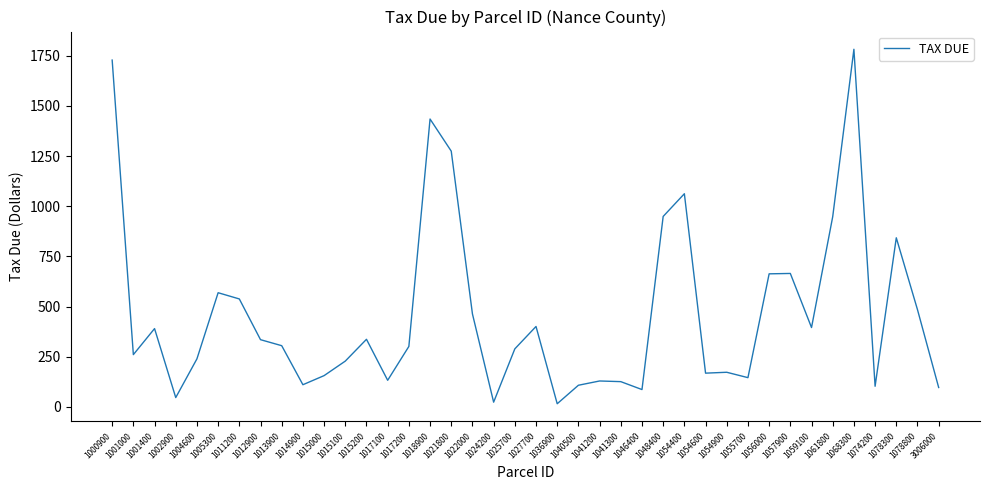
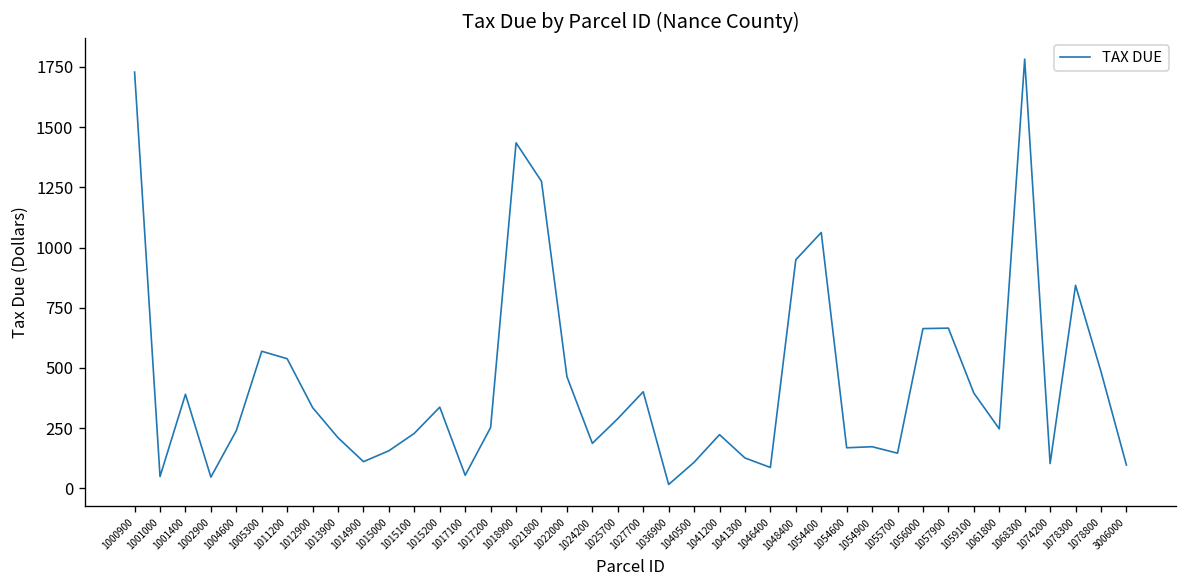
  {
    "1000900": 1730,
-   "1001000": 260,
+   "1001000": 50,
    "1001400": 390,
    "1002900": 50,
    "1004600": 240,
    "1005300": 570,
    "1011200": 540,
    "1012900": 340,
-   "1013900": 310,
+   "1013900": 210,
    "1014900": 110,
    "1015000": 160,
    "1015100": 230,
    "1015200": 340,
-   "1017100": 130,
-   "1017200": 300,
+   "1017100": 50,
+   "1017200": 250,
    "1018900": 1430,
    "1021800": 1270,
    "1022000": 460,
-   "1024200": 20,
+   "1024200": 190,
    "1025700": 290,
    "1027700": 400,
    "1036900": 20,
    "1040500": 110,
-   "1041200": 130,
+   "1041200": 220,
    "1041300": 130,
    "1046400": 90,
    "1048400": 950,
    "1054400": 1060,
    "1054600": 170,
    "1054900": 170,
    "1055700": 150,
    "1056000": 660,
    "1057900": 670,
    "1059100": 400,
-   "1061800": 950,
+   "1061800": 250,
    "1068300": 1780,
    "1074200": 100,
    "1078300": 840,
    "1078800": 480,
    "3006000": 100
  }
